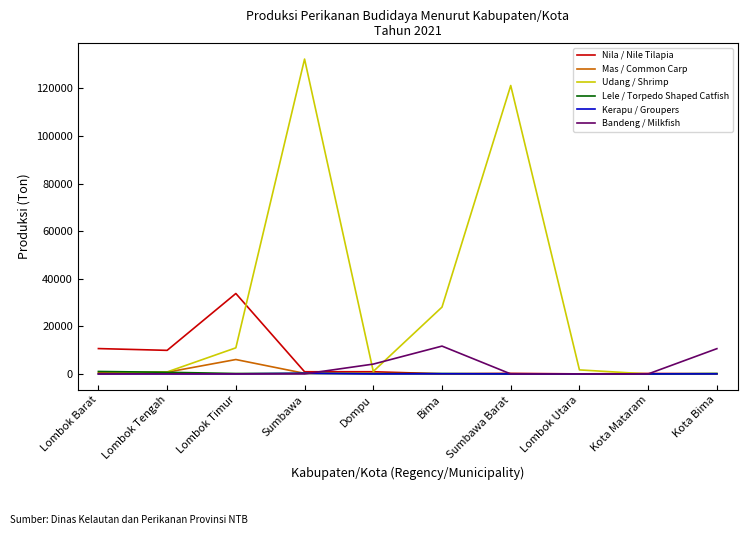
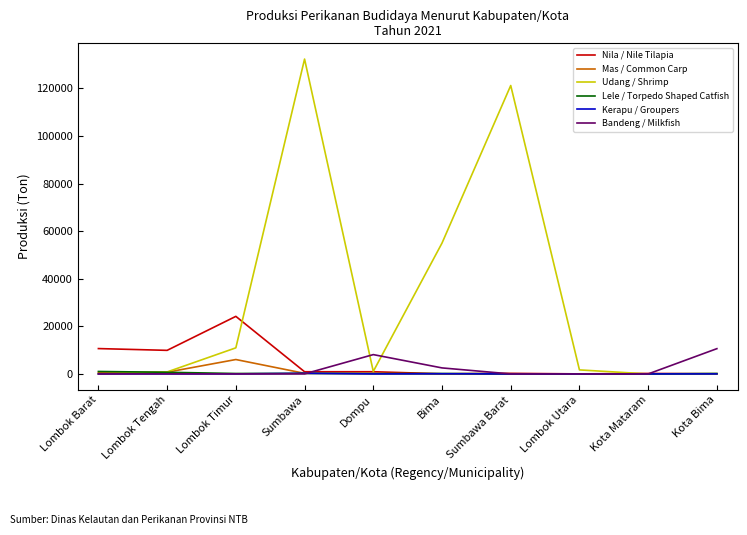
  {
    "Nila / Nile Tilapia": {
      "Lombok Barat": 11000,
      "Lombok Tengah": 10000,
-     "Lombok Timur": 34000
+     "Lombok Timur": 24000
    },
    "Mas / Common Carp": {
      "Lombok Timur": 6000
    },
    "Udang / Shrimp": {
      "Lombok Timur": 11000,
      "Sumbawa": 132000,
-     "Bima": 28000,
+     "Bima": 55000,
      "Sumbawa Barat": 121000,
      "Lombok Utara": 2000
    },
    "Bandeng / Milkfish": {
-     "Dompu": 4000,
-     "Bima": 12000,
+     "Dompu": 8000,
+     "Bima": 3000,
      "Kota Bima": 11000
    }
  }
